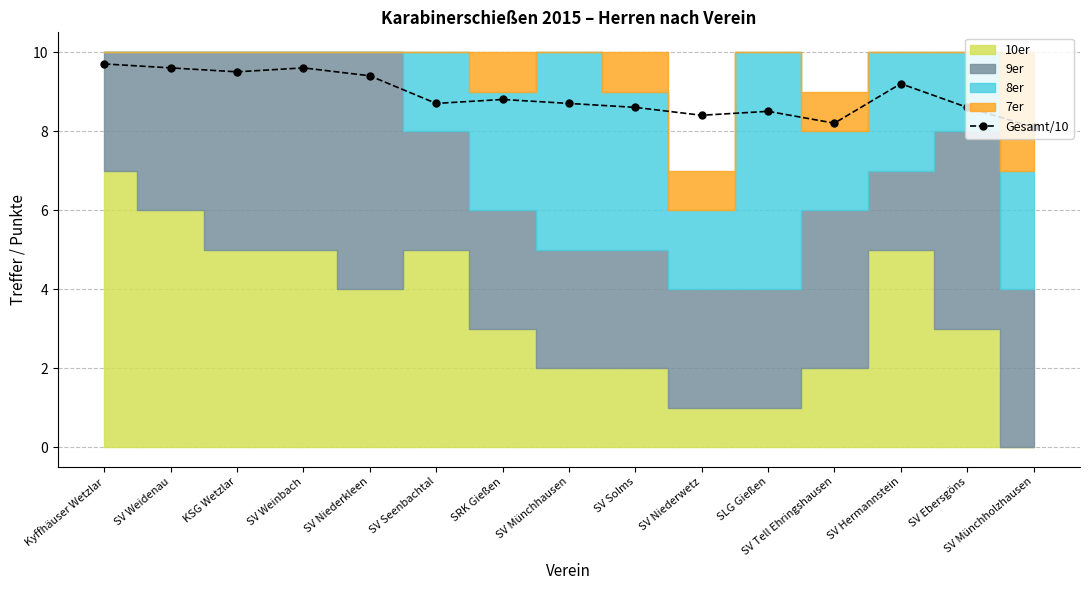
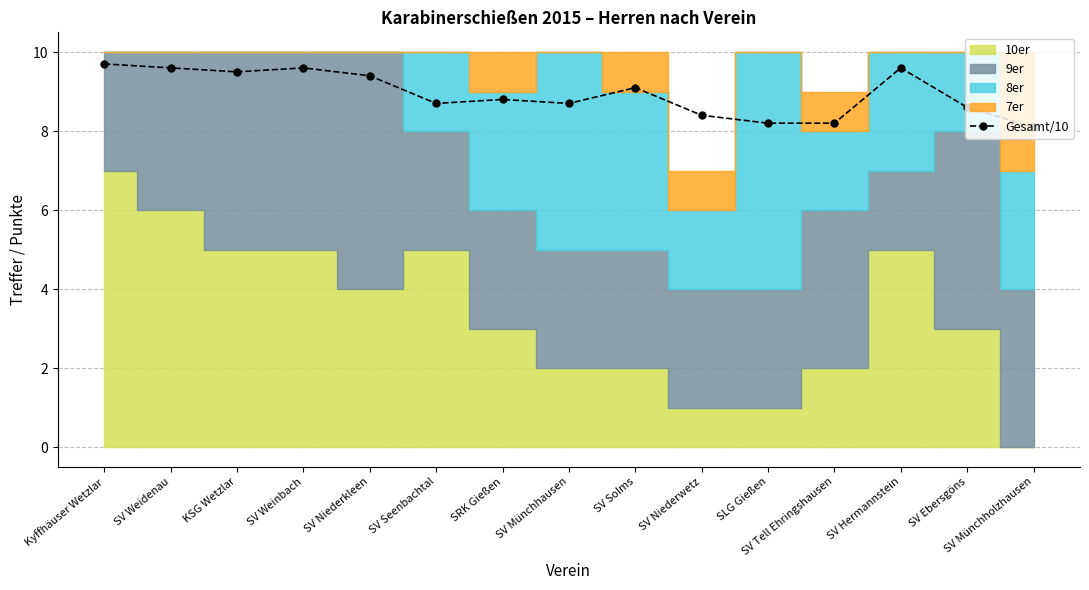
  {
    "Gesamt/10": {
      "Kyffhäuser Wetzlar": 9.7,
      "SV Weidenau": 9.6,
      "KSG Wetzlar": 9.5,
      "SV Weinbach": 9.6,
      "SV Niederkleen": 9.4,
      "SV Seenbachtal": 8.7,
      "SRK Gießen": 8.8,
      "SV Münchhausen": 8.7,
-     "SV Solms": 8.6,
+     "SV Solms": 9.1,
      "SV Niederwetz": 8.4,
-     "SLG Gießen": 8.5,
+     "SLG Gießen": 8.2,
      "SV Tell Ehringshausen": 8.2,
-     "SV Hermannstein": 9.2
+     "SV Hermannstein": 9.6
    }
  }
